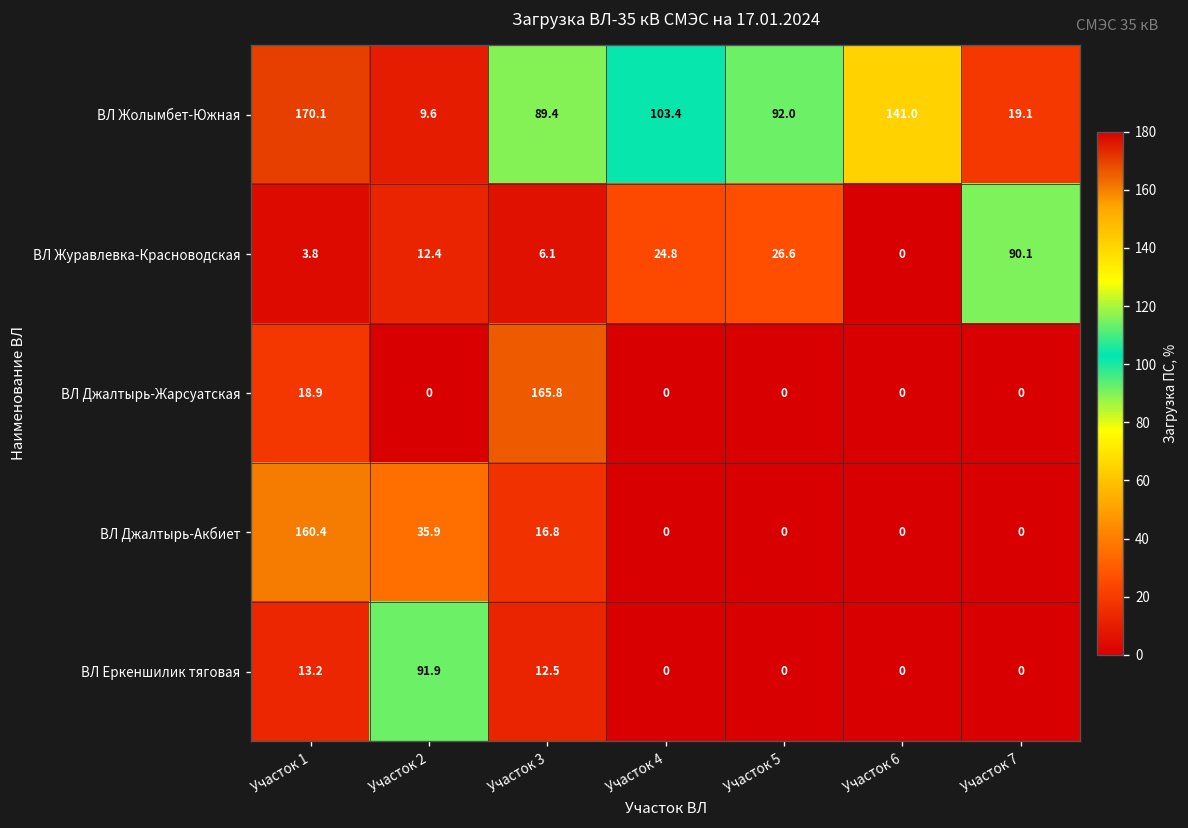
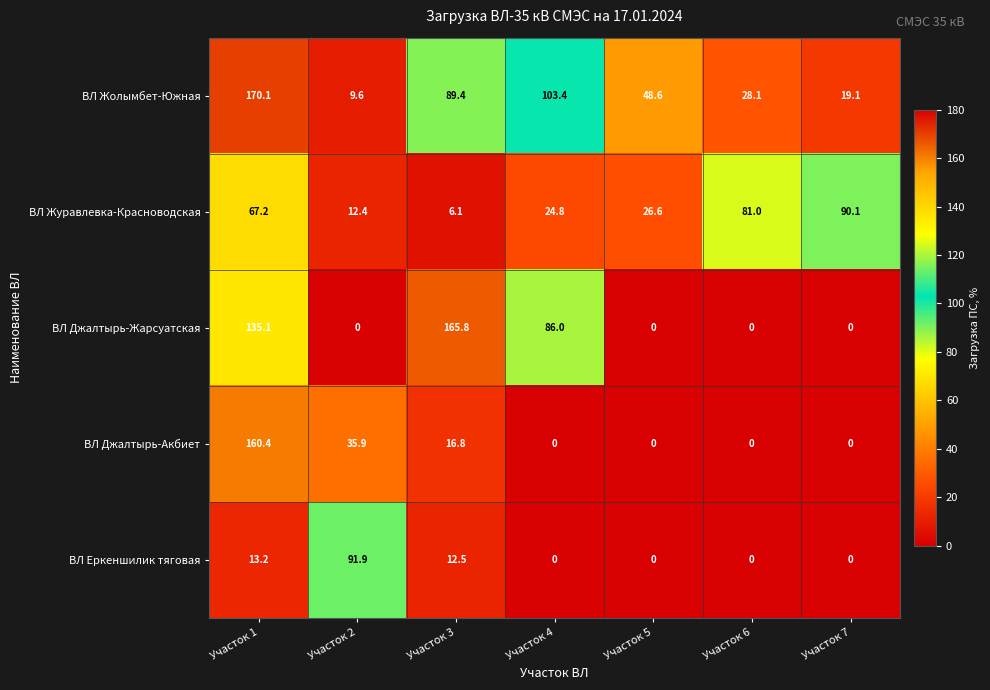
  {
    "ВЛ Жолымбет-Южная": {
      "Участок 1": 170.1,
      "Участок 2": 9.6,
      "Участок 3": 89.4,
      "Участок 4": 103.4,
-     "Участок 5": 92.0,
-     "Участок 6": 141.0,
+     "Участок 5": 48.6,
+     "Участок 6": 28.1,
      "Участок 7": 19.1
    },
    "ВЛ Журавлевка-Красноводская": {
-     "Участок 1": 3.8,
+     "Участок 1": 67.2,
      "Участок 2": 12.4,
      "Участок 3": 6.1,
      "Участок 4": 24.8,
      "Участок 5": 26.6,
-     "Участок 6": 0,
+     "Участок 6": 81.0,
      "Участок 7": 90.1
    },
    "ВЛ Джалтырь-Жарсуатская": {
-     "Участок 1": 18.9,
+     "Участок 1": 135.1,
      "Участок 2": 0,
      "Участок 3": 165.8,
-     "Участок 4": 0,
+     "Участок 4": 86.0,
      "Участок 5": 0,
      "Участок 6": 0,
      "Участок 7": 0
    },
    "ВЛ Джалтырь-Акбиет": {
      "Участок 1": 160.4,
      "Участок 2": 35.9,
      "Участок 3": 16.8,
      "Участок 4": 0,
      "Участок 5": 0,
      "Участок 6": 0,
      "Участок 7": 0
    },
    "ВЛ Еркеншилик тяговая": {
      "Участок 1": 13.2,
      "Участок 2": 91.9,
      "Участок 3": 12.5,
      "Участок 4": 0,
      "Участок 5": 0,
      "Участок 6": 0,
      "Участок 7": 0
    }
  }
